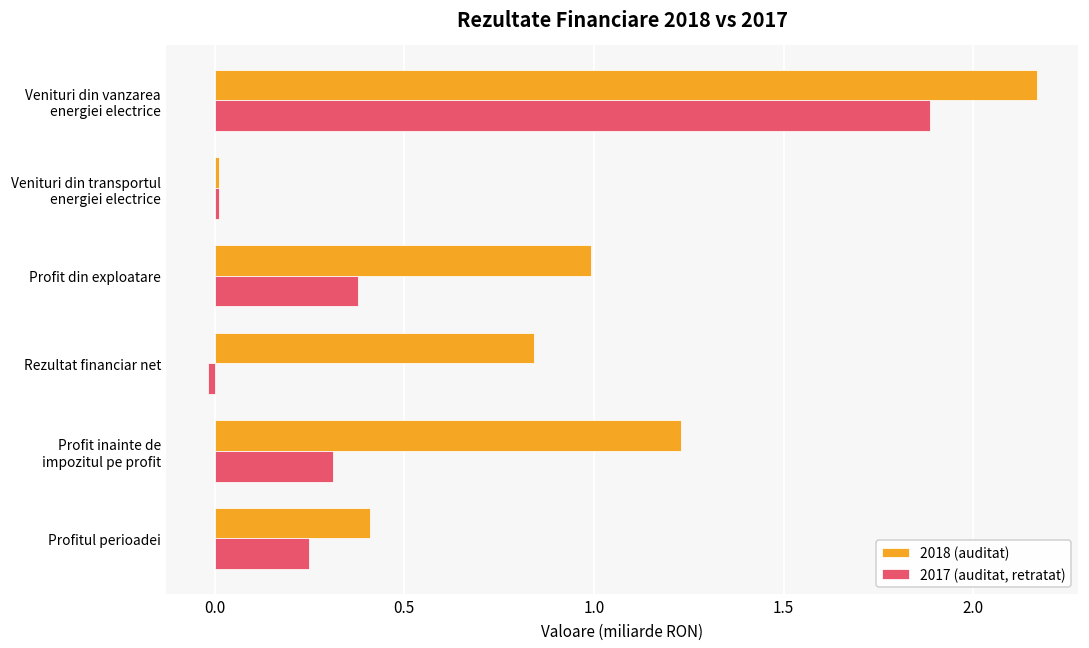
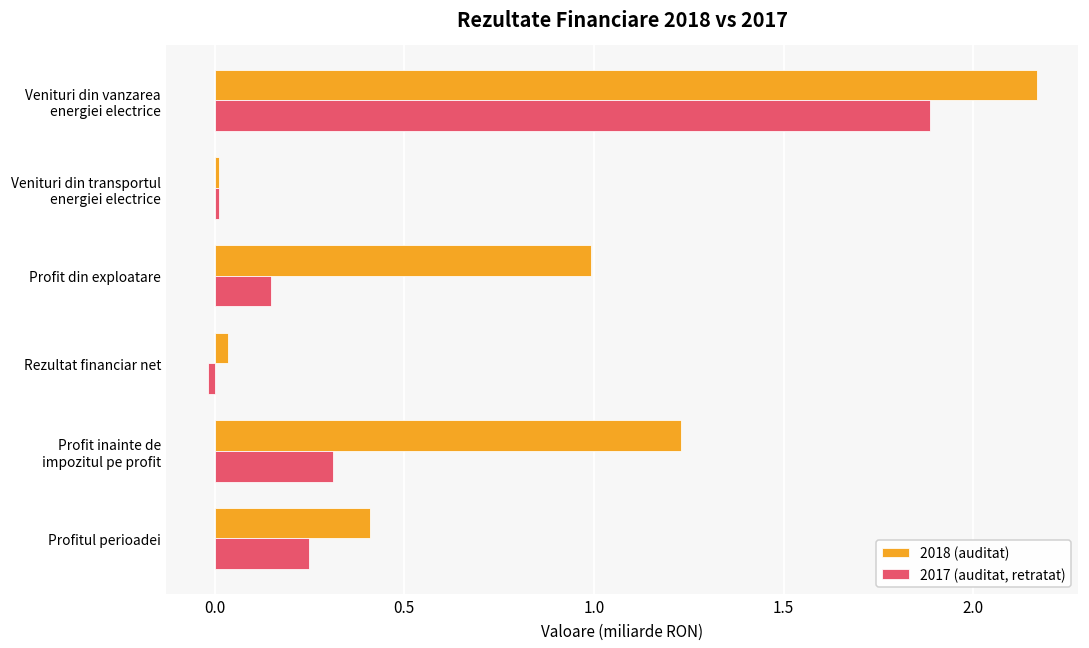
  {
    "2018 (auditat)": {
      "Venituri din vanzarea energiei electrice": 2.17,
      "Venituri din transportul energiei electrice": 0.01,
      "Profit din exploatare": 0.99,
-     "Rezultat financiar net": 0.84,
+     "Rezultat financiar net": 0.04,
      "Profit inainte de impozitul pe profit": 1.23,
      "Profitul perioadei": 0.41
    },
    "2017 (auditat, retratat)": {
      "Venituri din vanzarea energiei electrice": 1.88,
      "Venituri din transportul energiei electrice": 0.01,
-     "Profit din exploatare": 0.38,
+     "Profit din exploatare": 0.15,
      "Rezultat financiar net": -0.02,
      "Profit inainte de impozitul pe profit": 0.31,
      "Profitul perioadei": 0.25
    }
  }
